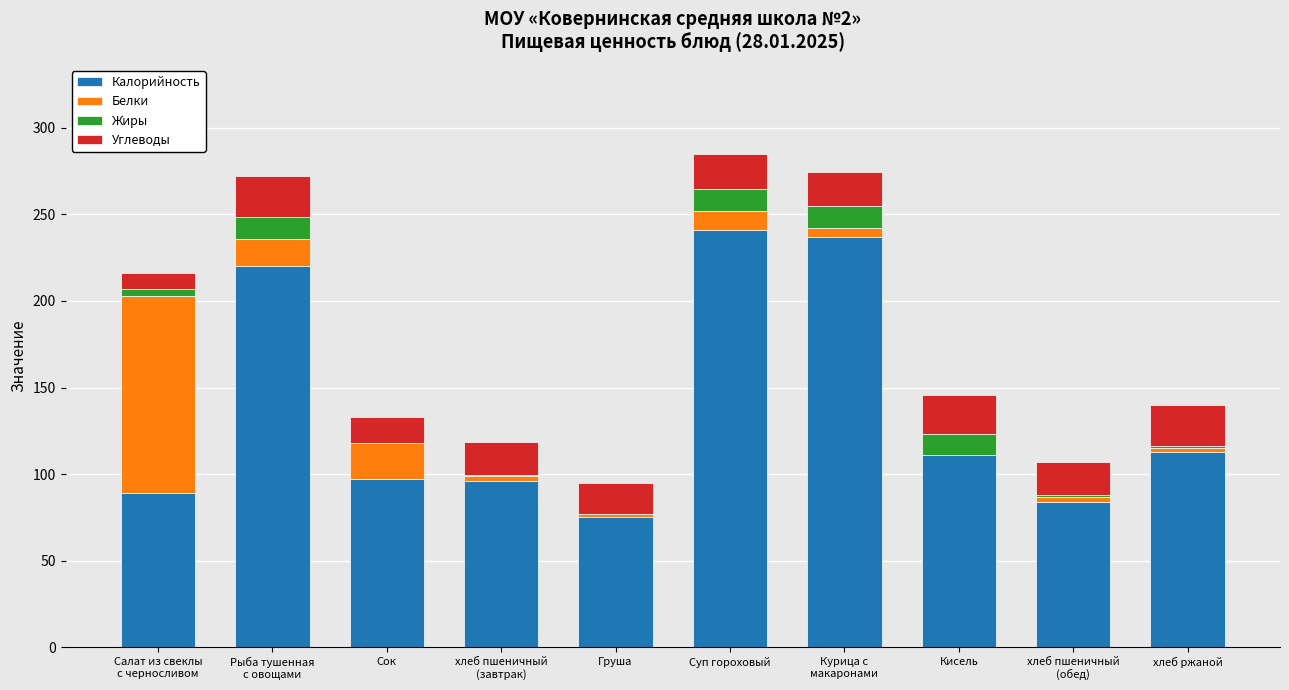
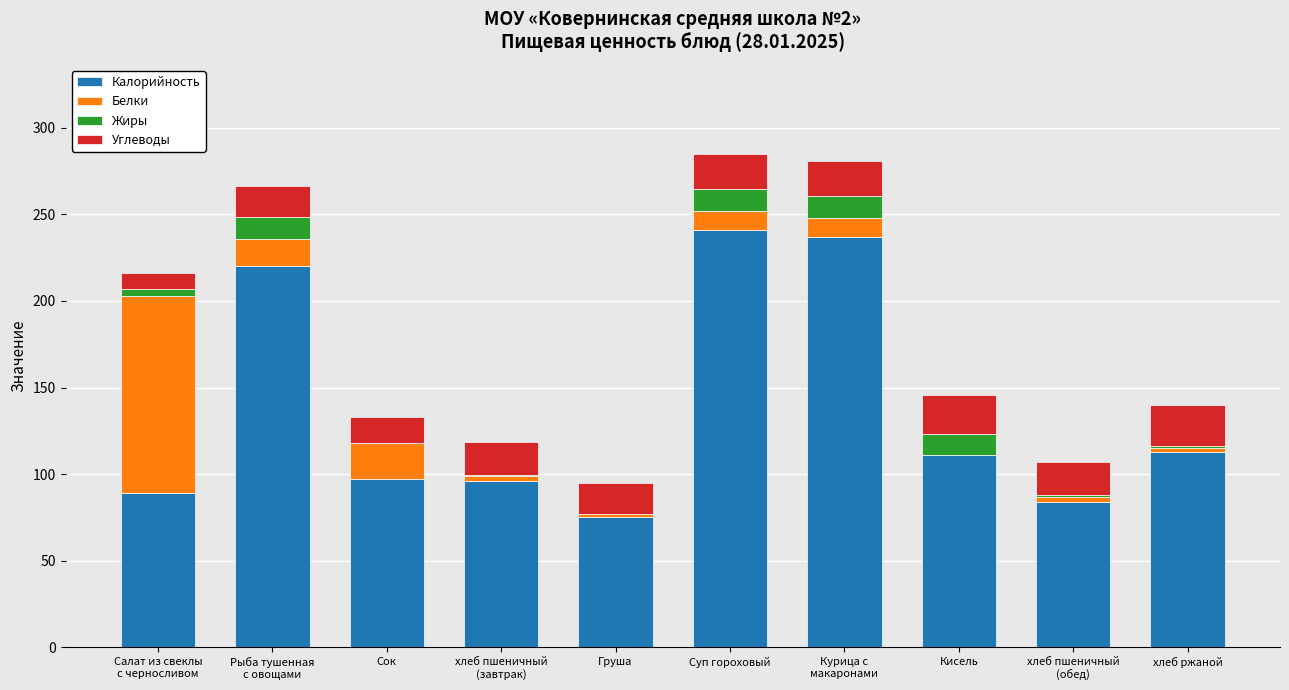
  {
    "Калорийность": {
      "Салат из свеклы с черносливом": 89,
      "Рыба тушенная с овощами": 220,
      "Сок": 97,
      "хлеб пшеничный (завтрак)": 96,
      "Груша": 75,
      "Суп гороховый": 241,
      "Курица с макаронами": 237,
      "Кисель": 111,
      "хлеб пшеничный (обед)": 84,
      "хлеб ржаной": 113
    },
    "Белки": {
      "Салат из свеклы с черносливом": 114,
      "Рыба тушенная с овощами": 16,
      "Сок": 21,
      "хлеб пшеничный (завтрак)": 3,
      "Груша": 2,
      "Суп гороховый": 11,
-     "Курица с макаронами": 5,
+     "Курица с макаронами": 11,
      "хлеб пшеничный (обед)": 3,
      "хлеб ржаной": 2
    },
    "Жиры": {
      "Салат из свеклы с черносливом": 4,
      "Рыба тушенная с овощами": 12,
      "Сок": 0,
      "Груша": 0,
      "Суп гороховый": 13,
      "Курица с макаронами": 13,
      "Кисель": 12
    },
    "Углеводы": {
      "Салат из свеклы с черносливом": 10,
-     "Рыба тушенная с овощами": 24,
+     "Рыба тушенная с овощами": 18,
      "Сок": 15,
      "хлеб пшеничный (завтрак)": 19,
      "Груша": 18,
      "Суп гороховый": 20,
      "Курица с макаронами": 20,
      "Кисель": 22,
      "хлеб пшеничный (обед)": 19,
      "хлеб ржаной": 24
    }
  }
